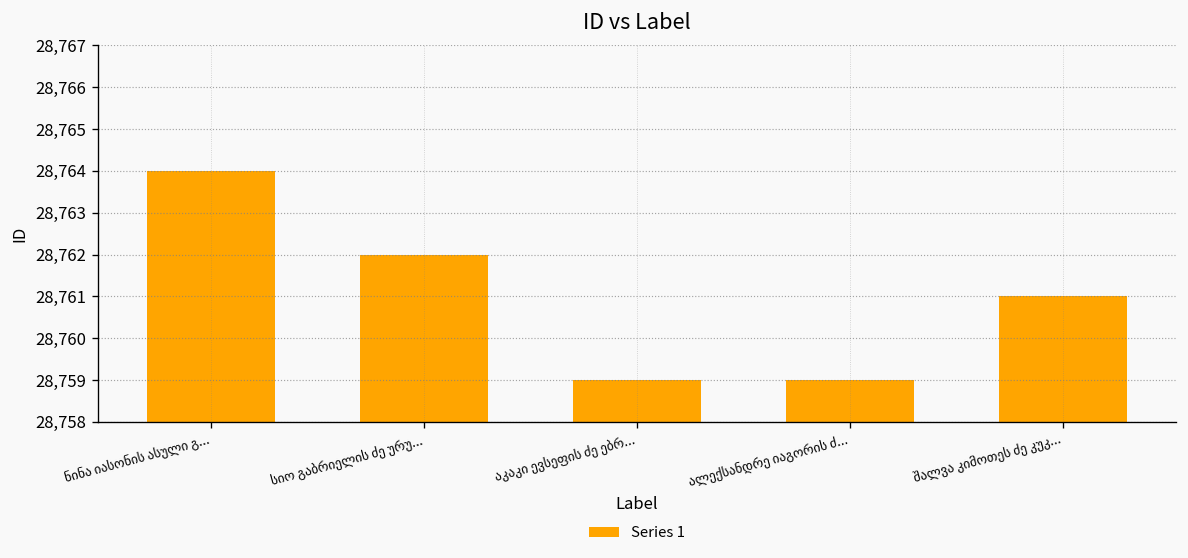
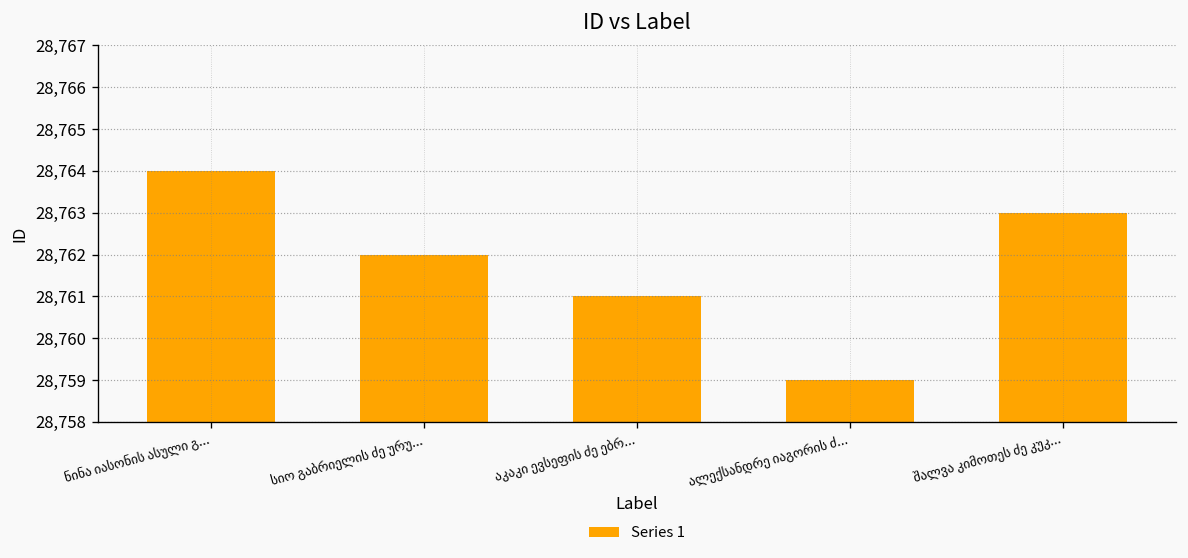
  {
    "ნინა იასონის ასული გ...": "28,764",
    "სიო გაბრიელის ძე ურუ...": "28,762",
-   "აკაკი ევსეფის ძე ებრ...": "28,759",
+   "აკაკი ევსეფის ძე ებრ...": "28,761",
    "ალექსანდრე იაგორის ძ...": "28,759",
-   "შალვა კიმოთეს ძე კუკ...": "28,761"
+   "შალვა კიმოთეს ძე კუკ...": "28,763"
  }
